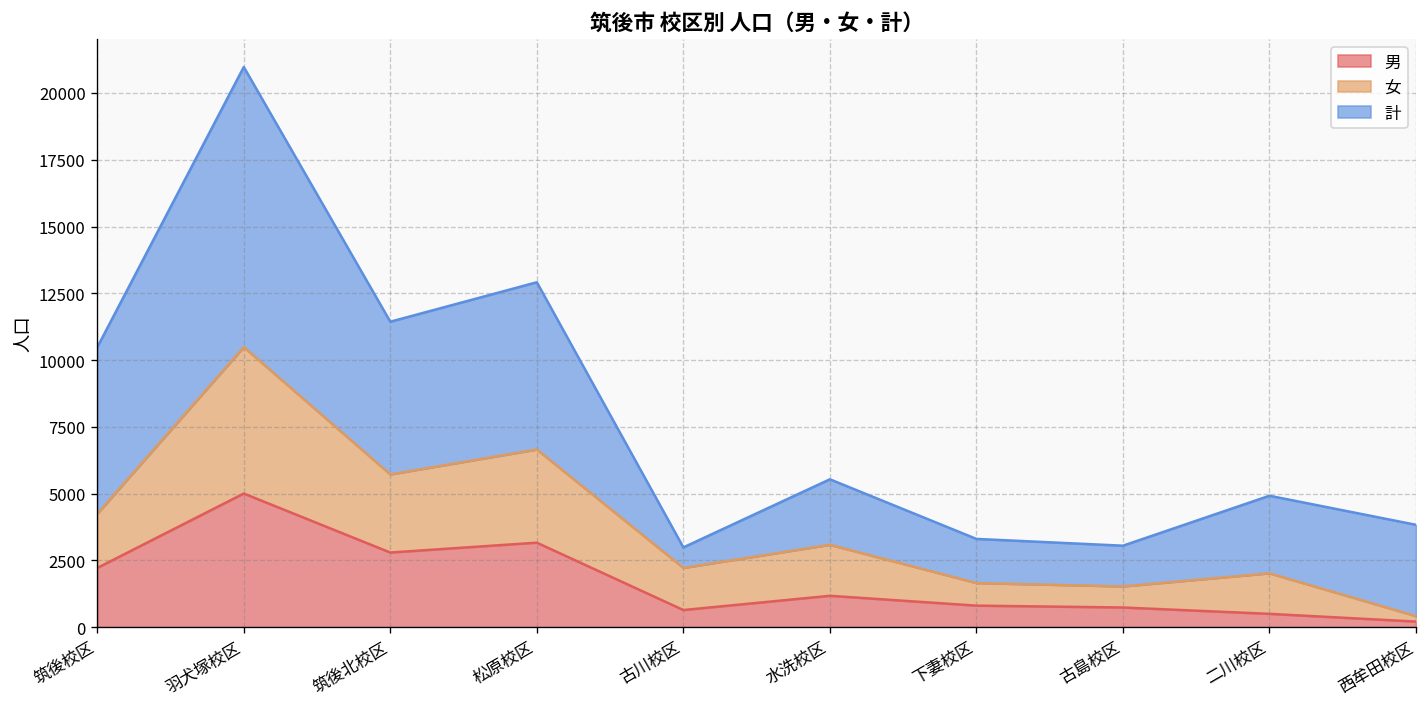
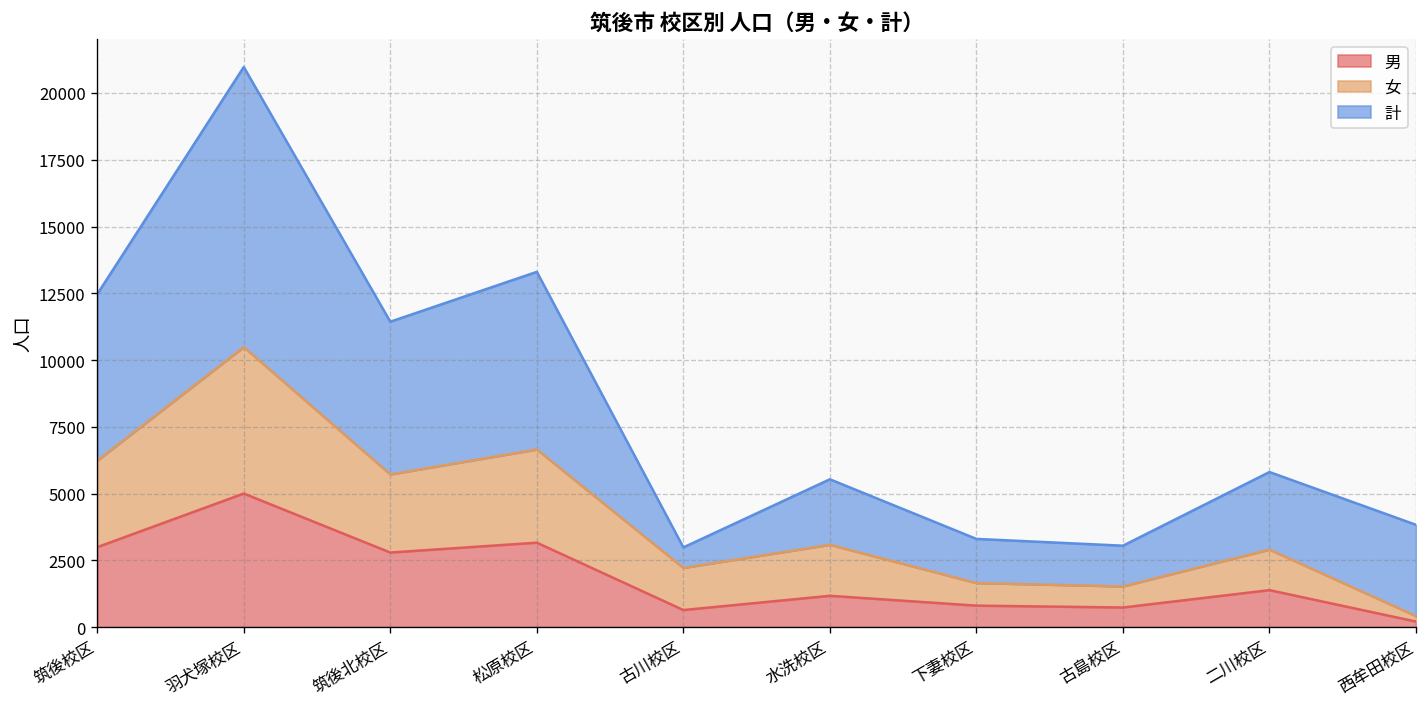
  {
    "男": {
-     "筑後校区": 2200,
+     "筑後校区": 3000,
      "羽犬塚校区": 5000,
      "筑後北校区": 2800,
      "松原校区": 3200,
      "古川校区": 600,
      "水洗校区": 1200,
      "下妻校区": 800,
      "古島校区": 700,
-     "二川校区": 500,
+     "二川校区": 1400,
      "西牟田校区": 200
    },
    "女": {
-     "筑後校区": 2000,
+     "筑後校区": 3200,
      "羽犬塚校区": 5500,
      "筑後北校区": 2900,
      "松原校区": 3500,
      "古川校区": 1600,
      "水洗校区": 1900,
      "下妻校区": 800,
      "古島校区": 800,
      "二川校区": 1500,
      "西牟田校区": 200
    },
    "計": {
      "筑後校区": 6200,
      "羽犬塚校区": 10500,
      "筑後北校区": 5700,
-     "松原校区": 6300,
+     "松原校区": 6700,
      "古川校区": 800,
      "水洗校区": 2500,
      "下妻校区": 1700,
      "古島校区": 1500,
      "二川校区": 2900,
      "西牟田校区": 3400
    }
  }
